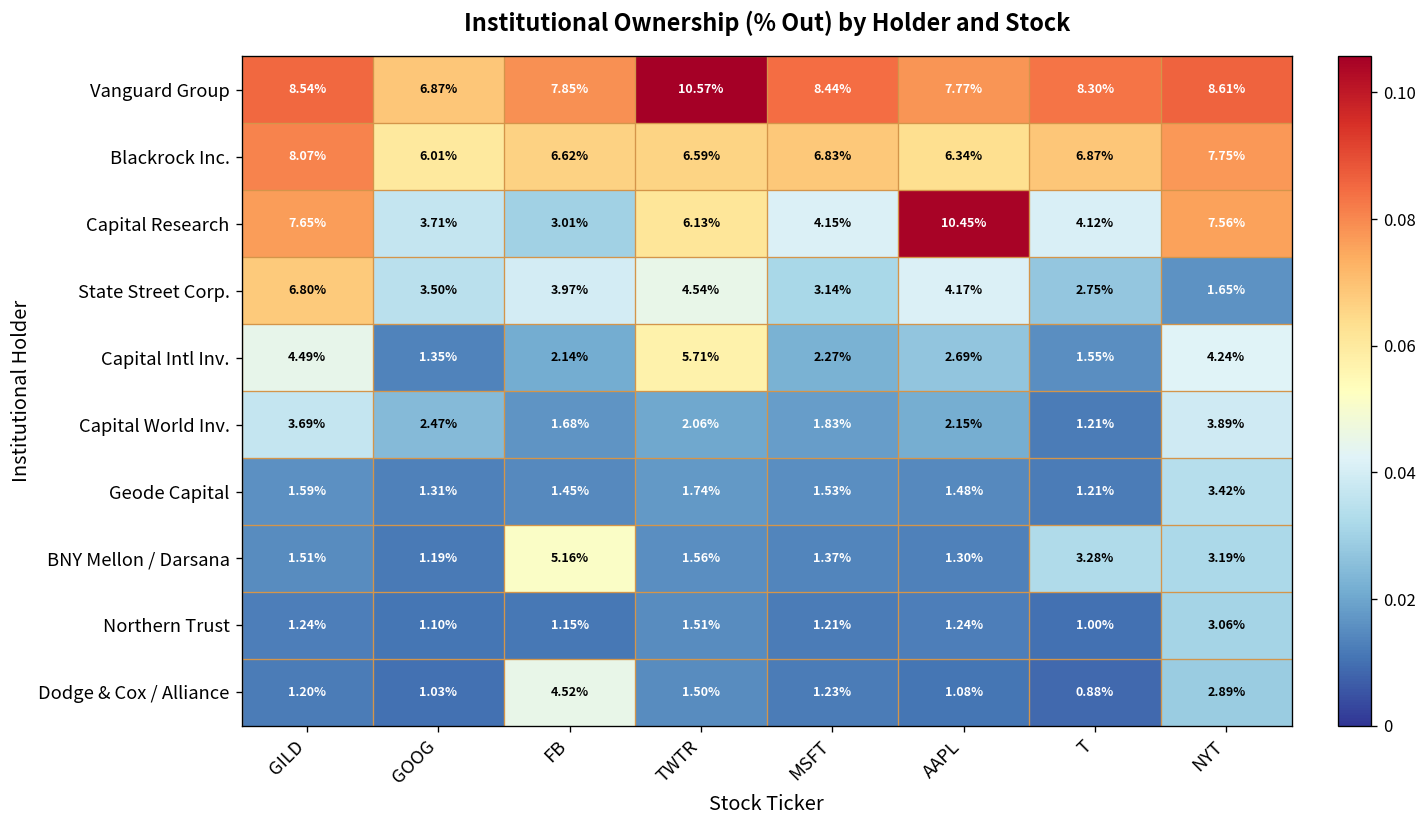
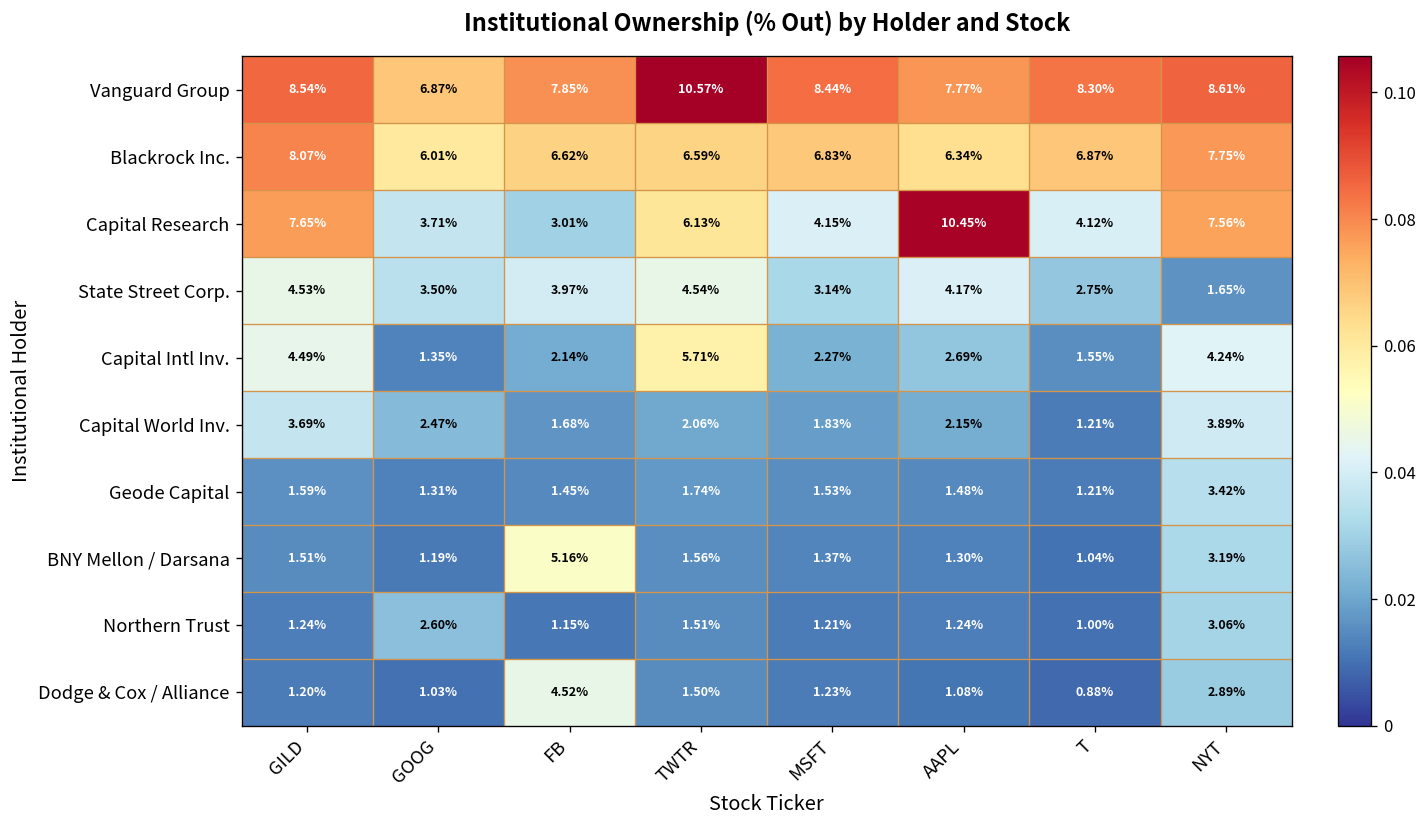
  {
    "Vanguard Group": {
      "GILD": "8.54%",
      "GOOG": "6.87%",
      "FB": "7.85%",
      "TWTR": "10.57%",
      "MSFT": "8.44%",
      "AAPL": "7.77%",
      "T": "8.30%",
      "NYT": "8.61%"
    },
    "Blackrock Inc.": {
      "GILD": "8.07%",
      "GOOG": "6.01%",
      "FB": "6.62%",
      "TWTR": "6.59%",
      "MSFT": "6.83%",
      "AAPL": "6.34%",
      "T": "6.87%",
      "NYT": "7.75%"
    },
    "Capital Research": {
      "GILD": "7.65%",
      "GOOG": "3.71%",
      "FB": "3.01%",
      "TWTR": "6.13%",
      "MSFT": "4.15%",
      "AAPL": "10.45%",
      "T": "4.12%",
      "NYT": "7.56%"
    },
    "State Street Corp.": {
-     "GILD": "6.80%",
+     "GILD": "4.53%",
      "GOOG": "3.50%",
      "FB": "3.97%",
      "TWTR": "4.54%",
      "MSFT": "3.14%",
      "AAPL": "4.17%",
      "T": "2.75%",
      "NYT": "1.65%"
    },
    "Capital Intl Inv.": {
      "GILD": "4.49%",
      "GOOG": "1.35%",
      "FB": "2.14%",
      "TWTR": "5.71%",
      "MSFT": "2.27%",
      "AAPL": "2.69%",
      "T": "1.55%",
      "NYT": "4.24%"
    },
    "Capital World Inv.": {
      "GILD": "3.69%",
      "GOOG": "2.47%",
      "FB": "1.68%",
      "TWTR": "2.06%",
      "MSFT": "1.83%",
      "AAPL": "2.15%",
      "T": "1.21%",
      "NYT": "3.89%"
    },
    "Geode Capital": {
      "GILD": "1.59%",
      "GOOG": "1.31%",
      "FB": "1.45%",
      "TWTR": "1.74%",
      "MSFT": "1.53%",
      "AAPL": "1.48%",
      "T": "1.21%",
      "NYT": "3.42%"
    },
    "BNY Mellon / Darsana": {
      "GILD": "1.51%",
      "GOOG": "1.19%",
      "FB": "5.16%",
      "TWTR": "1.56%",
      "MSFT": "1.37%",
      "AAPL": "1.30%",
-     "T": "3.28%",
+     "T": "1.04%",
      "NYT": "3.19%"
    },
    "Northern Trust": {
      "GILD": "1.24%",
-     "GOOG": "1.10%",
+     "GOOG": "2.60%",
      "FB": "1.15%",
      "TWTR": "1.51%",
      "MSFT": "1.21%",
      "AAPL": "1.24%",
      "T": "1.00%",
      "NYT": "3.06%"
    },
    "Dodge & Cox / Alliance": {
      "GILD": "1.20%",
      "GOOG": "1.03%",
      "FB": "4.52%",
      "TWTR": "1.50%",
      "MSFT": "1.23%",
      "AAPL": "1.08%",
      "T": "0.88%",
      "NYT": "2.89%"
    }
  }
